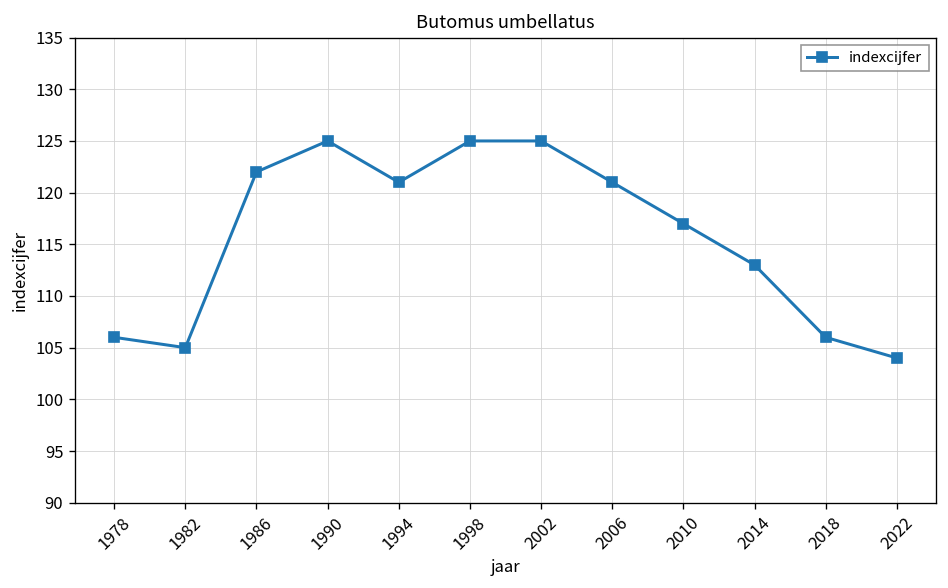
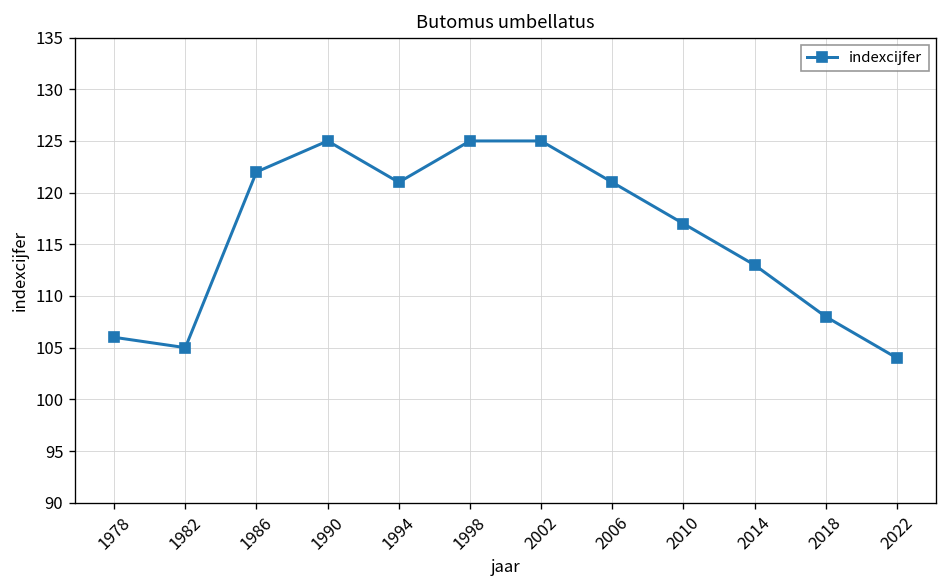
  {
    "1978": 106,
    "1982": 105,
    "1986": 122,
    "1990": 125,
    "1994": 121,
    "1998": 125,
    "2002": 125,
    "2006": 121,
    "2010": 117,
    "2014": 113,
-   "2018": 106,
+   "2018": 108,
    "2022": 104
  }
